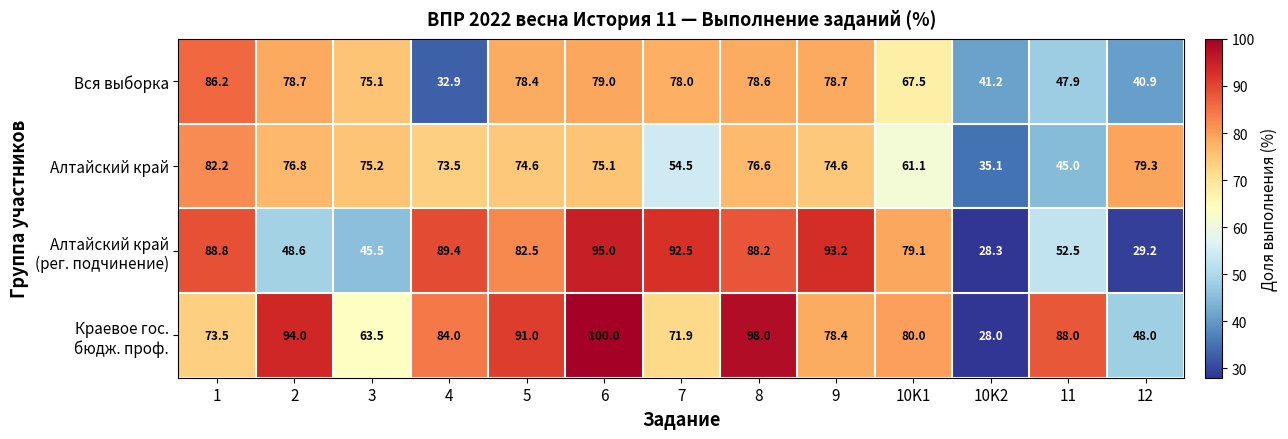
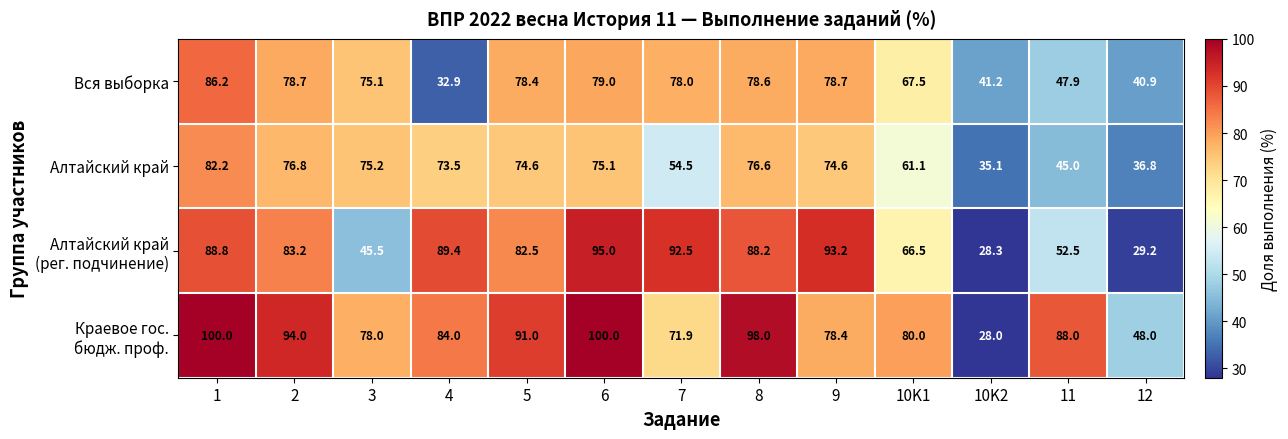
  {
    "Вся выборка": {
      "1": 86.2,
      "2": 78.7,
      "3": 75.1,
      "4": 32.9,
      "5": 78.4,
      "6": 79.0,
      "7": 78.0,
      "8": 78.6,
      "9": 78.7,
      "10K1": 67.5,
      "10K2": 41.2,
      "11": 47.9,
      "12": 40.9
    },
    "Алтайский край": {
      "1": 82.2,
      "2": 76.8,
      "3": 75.2,
      "4": 73.5,
      "5": 74.6,
      "6": 75.1,
      "7": 54.5,
      "8": 76.6,
      "9": 74.6,
      "10K1": 61.1,
      "10K2": 35.1,
      "11": 45.0,
-     "12": 79.3
+     "12": 36.8
    },
    "Алтайский край (рег. подчинение)": {
      "1": 88.8,
-     "2": 48.6,
+     "2": 83.2,
      "3": 45.5,
      "4": 89.4,
      "5": 82.5,
      "6": 95.0,
      "7": 92.5,
      "8": 88.2,
      "9": 93.2,
-     "10K1": 79.1,
+     "10K1": 66.5,
      "10K2": 28.3,
      "11": 52.5,
      "12": 29.2
    },
    "Краевое гос. бюдж. проф.": {
-     "1": 73.5,
+     "1": 100.0,
      "2": 94.0,
-     "3": 63.5,
+     "3": 78.0,
      "4": 84.0,
      "5": 91.0,
      "6": 100.0,
      "7": 71.9,
      "8": 98.0,
      "9": 78.4,
      "10K1": 80.0,
      "10K2": 28.0,
      "11": 88.0,
      "12": 48.0
    }
  }
